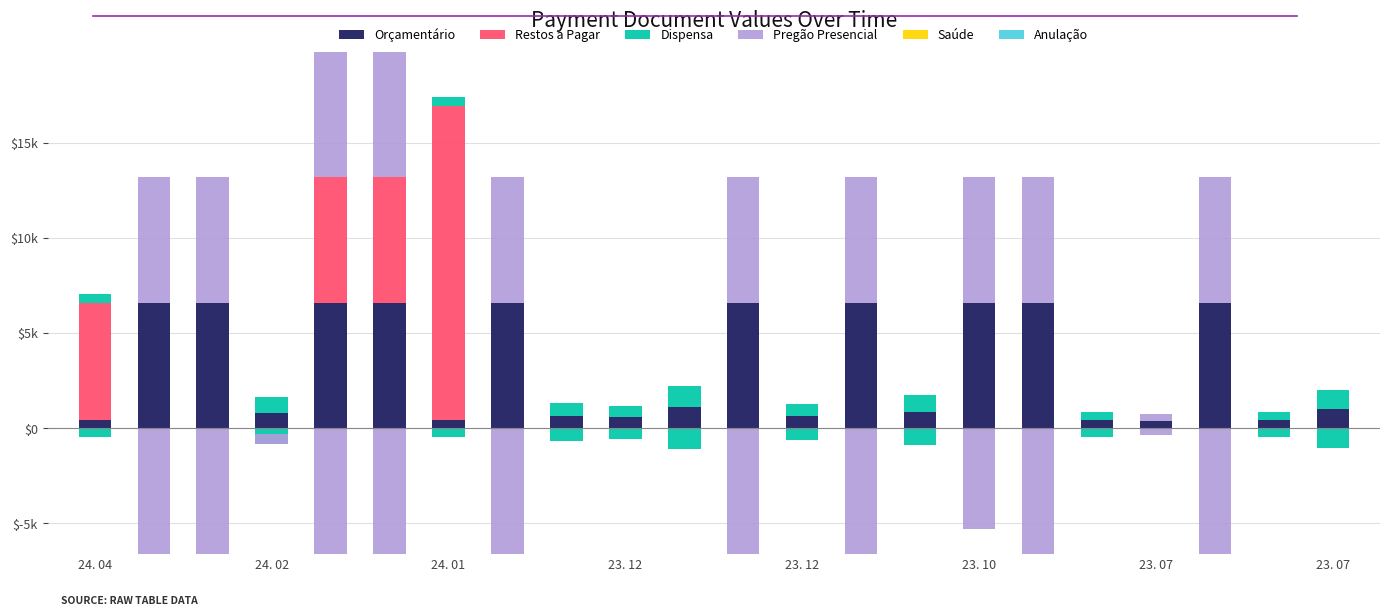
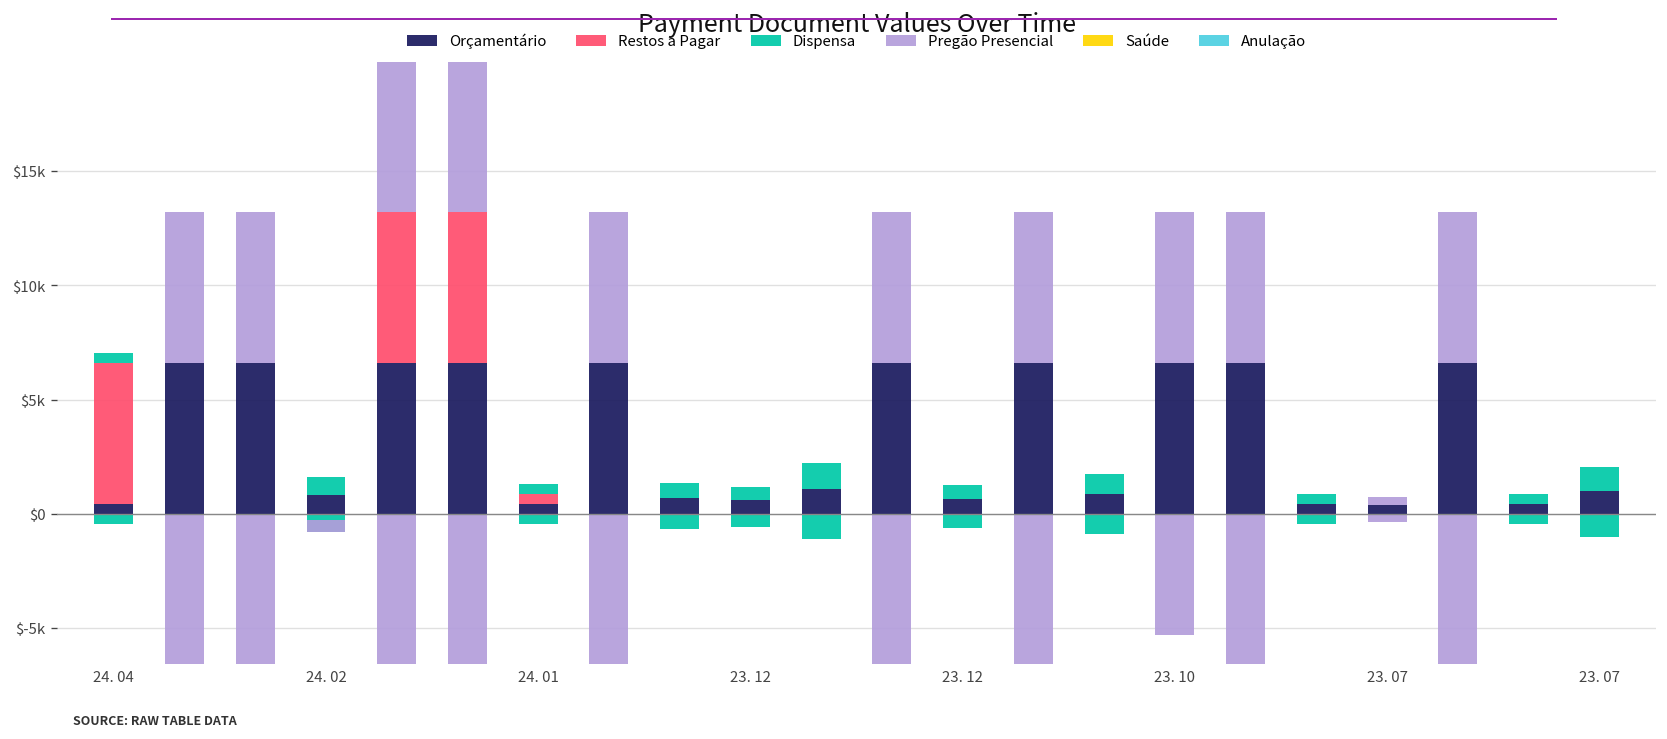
  {
    "Restos a Pagar": {
      "24. 04": "$6200",
      "24. 02": "$0",
-     "24. 01": "$16500",
+     "24. 01": "$400",
      "23. 10": "$0"
    },
    "Anulação": {
      "24. 04": "$0",
      "24. 02": "$0",
      "24. 01": "$0"
    }
  }
